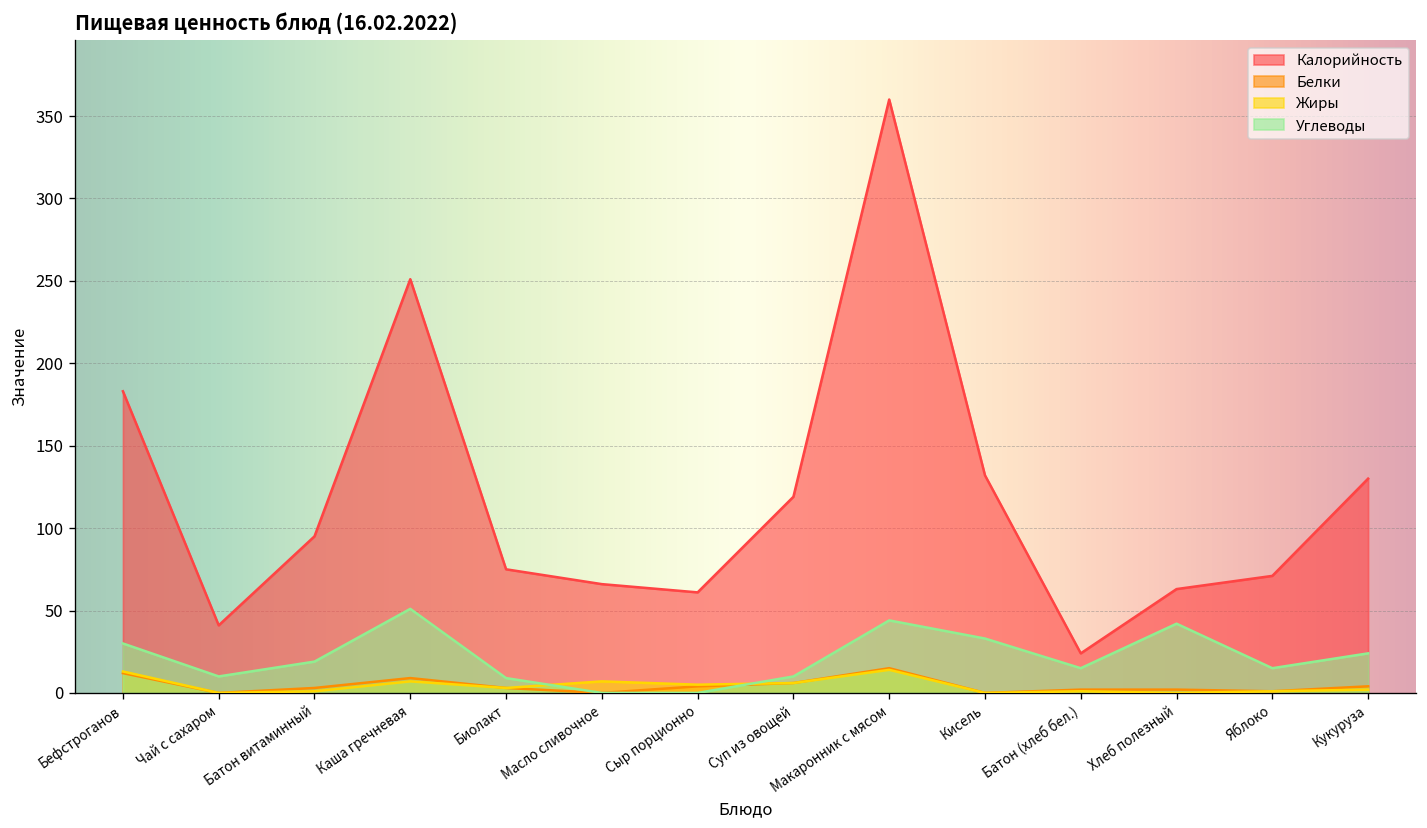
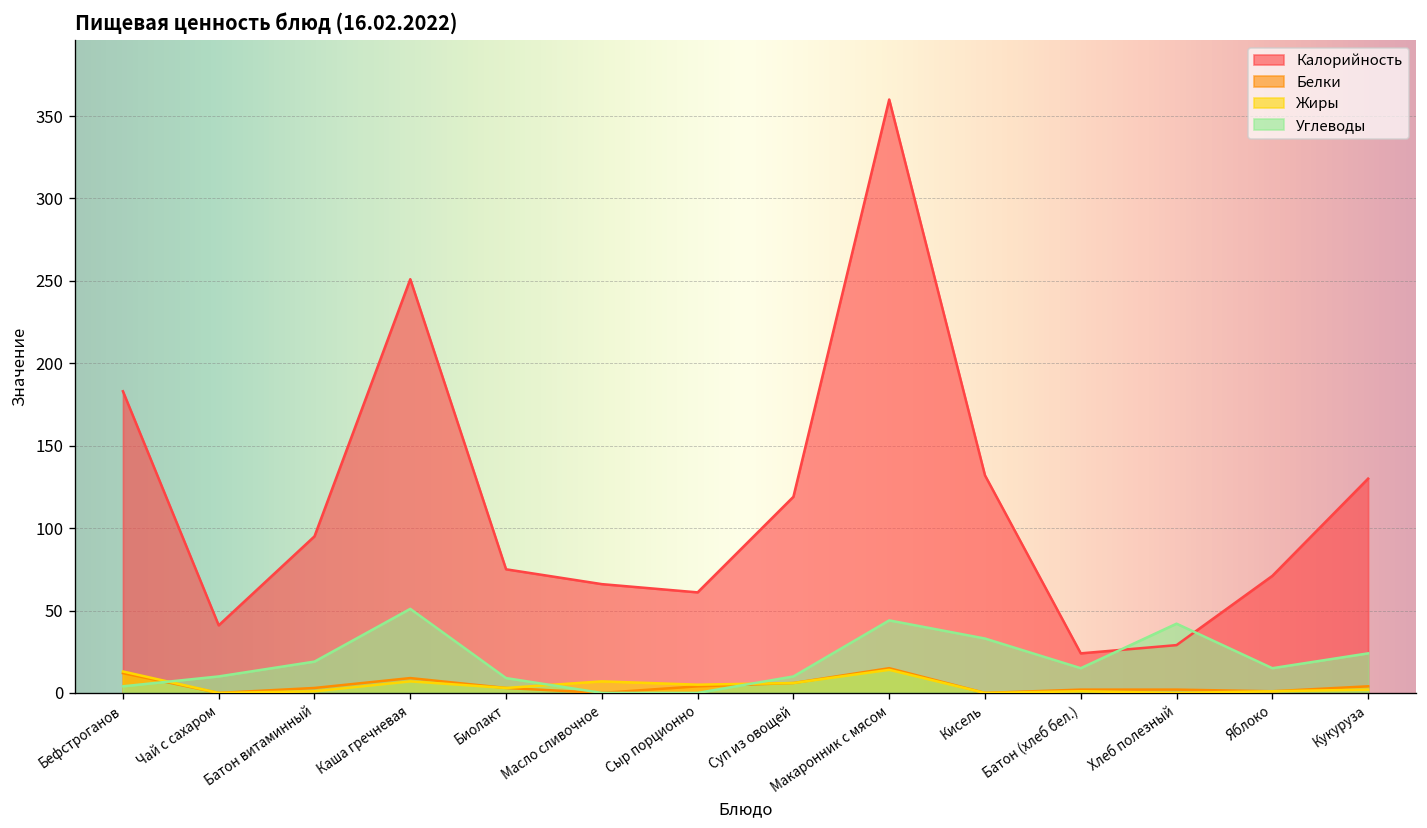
  {
    "Калорийность": {
      "Бефстроганов": 183,
      "Чай с сахаром": 41,
      "Батон витаминный": 95,
      "Каша гречневая": 251,
      "Биолакт": 75,
      "Масло сливочное": 66,
      "Сыр порционно": 61,
      "Суп из овощей": 119,
      "Макаронник с мясом": 360,
      "Кисель": 132,
      "Батон (хлеб бел.)": 24,
-     "Хлеб полезный": 63,
+     "Хлеб полезный": 29,
      "Яблоко": 71,
      "Кукуруза": 130
    },
    "Белки": {
      "Батон витаминный": 3,
      "Каша гречневая": 9,
      "Хлеб полезный": 2,
      "Кукуруза": 4
    },
    "Жиры": {
      "Батон витаминный": 1,
      "Каша гречневая": 7,
      "Масло сливочное": 7,
      "Хлеб полезный": 0,
      "Кукуруза": 2
    },
    "Углеводы": {
-     "Бефстроганов": 30,
+     "Бефстроганов": 4,
      "Чай с сахаром": 10,
      "Батон витаминный": 19,
      "Каша гречневая": 51,
      "Биолакт": 9,
      "Сыр порционно": 0,
      "Суп из овощей": 10,
      "Макаронник с мясом": 44,
      "Кисель": 33,
      "Батон (хлеб бел.)": 15,
      "Хлеб полезный": 42,
      "Яблоко": 15,
      "Кукуруза": 24
    }
  }
